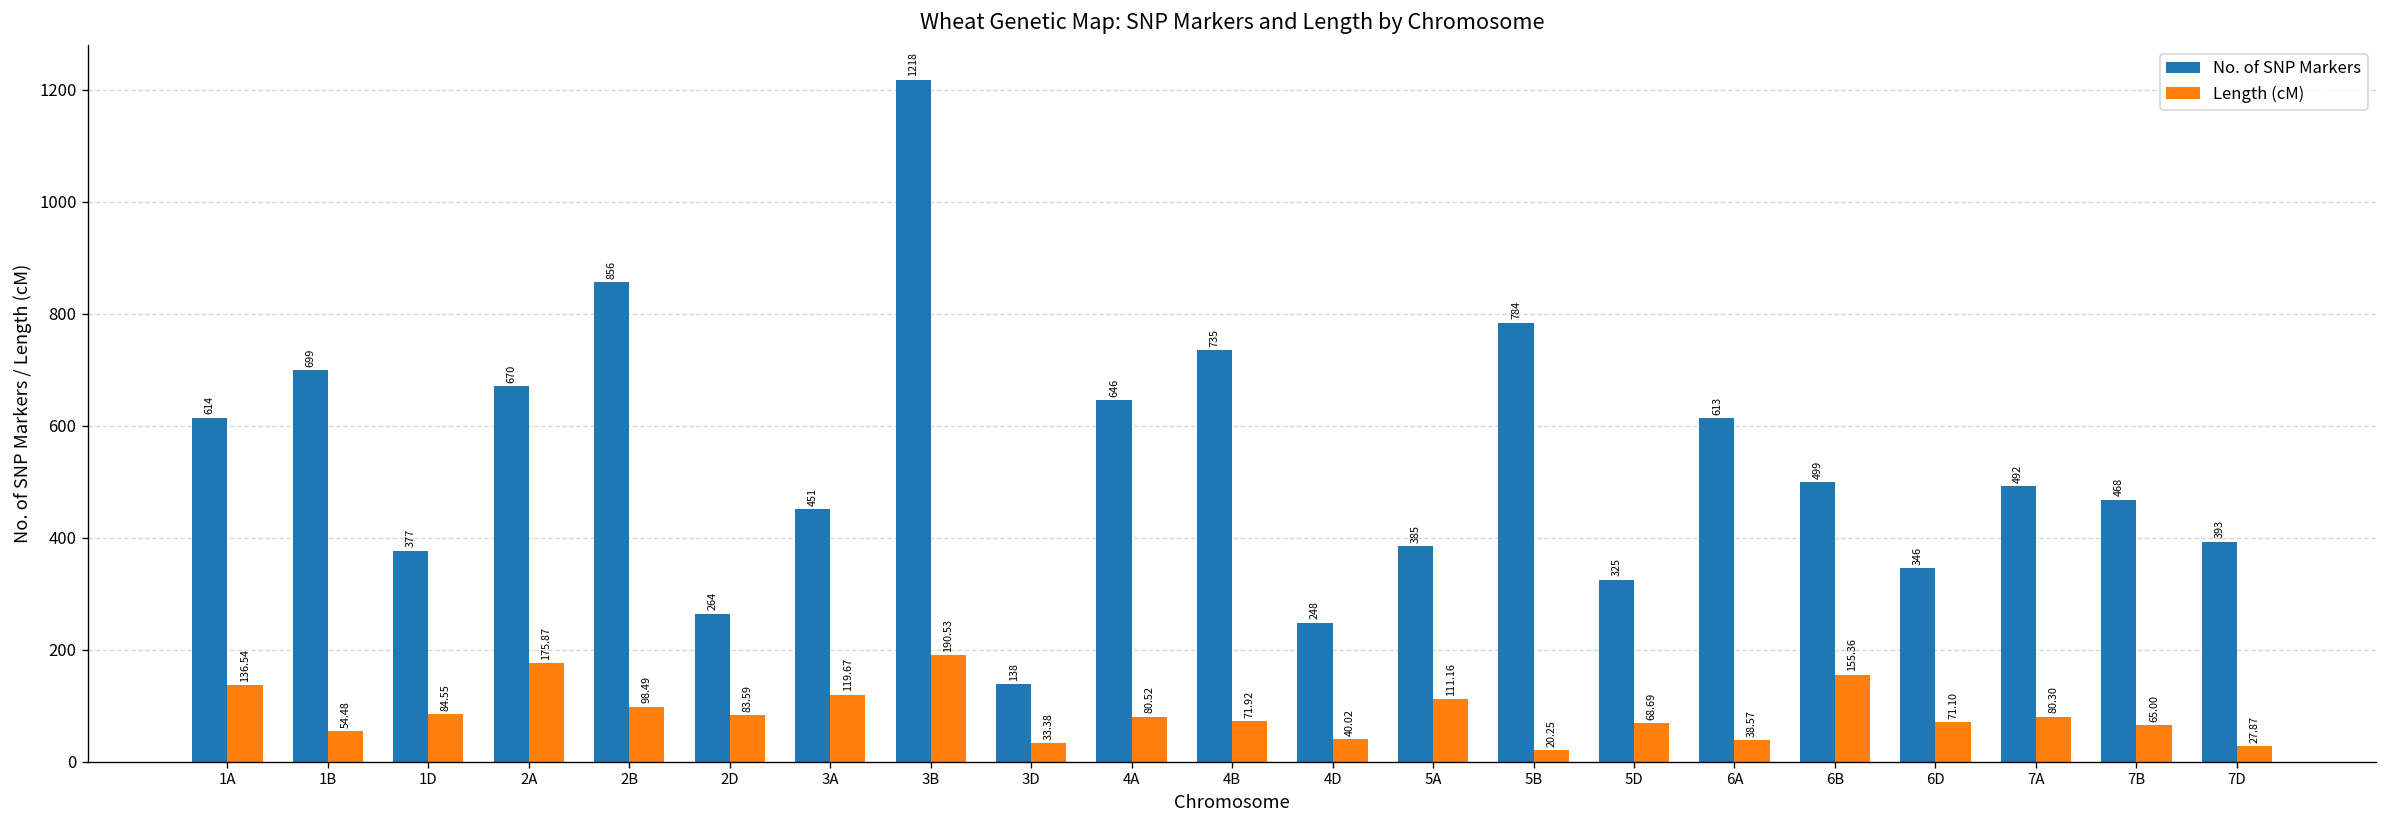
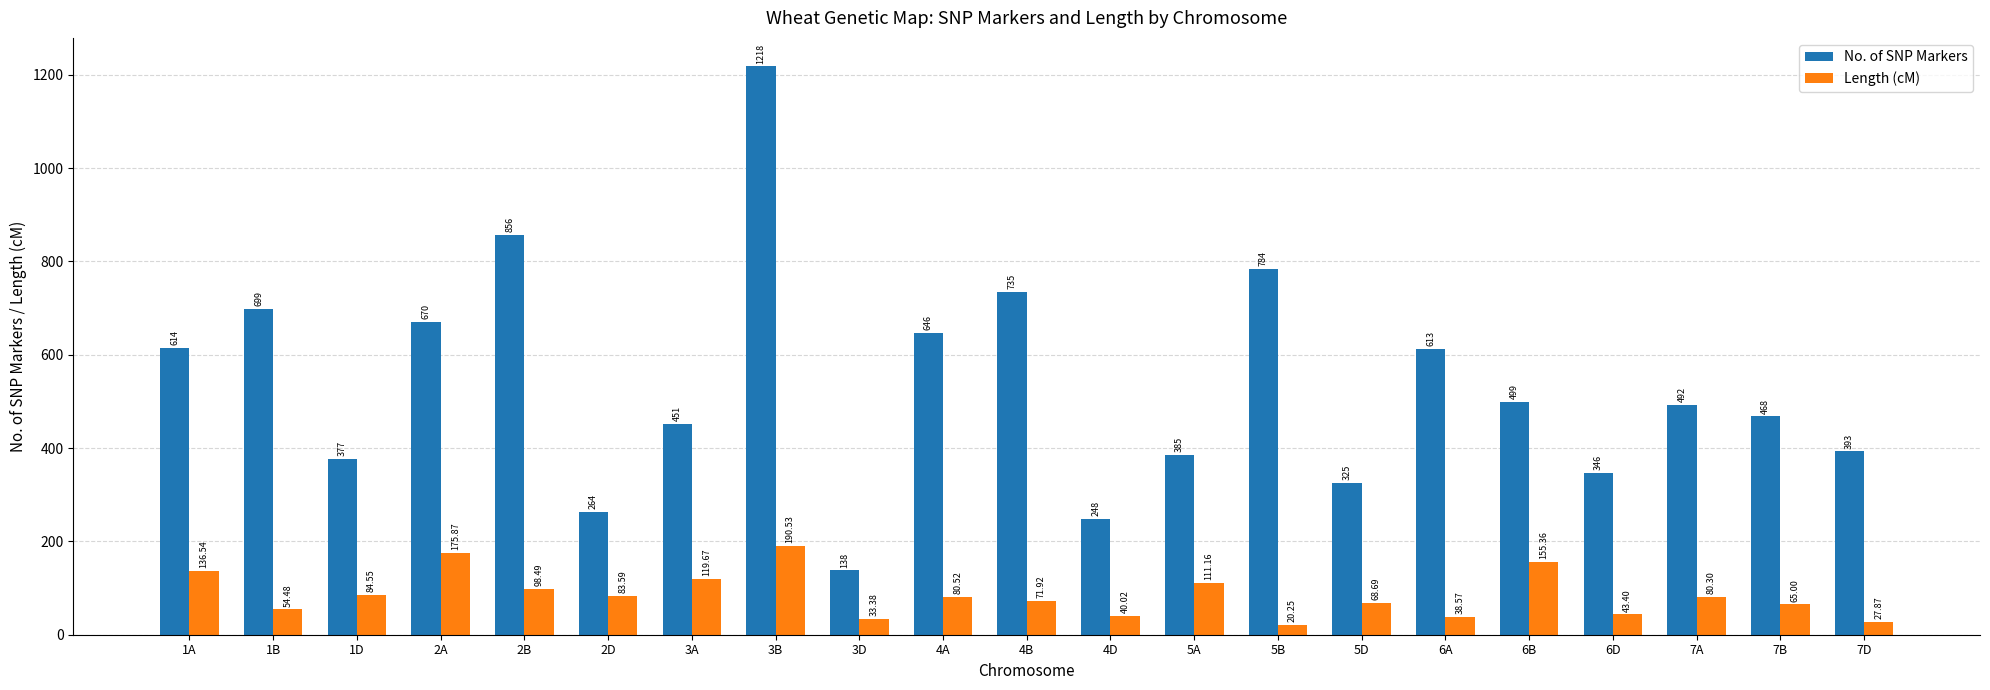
  {
    "No. of SNP Markers": {
      "1A": 614,
      "1B": 699,
      "1D": 377,
      "2A": 670,
      "2B": 856,
      "2D": 264,
      "3A": 451,
      "3B": 1218,
      "3D": 138,
      "4A": 646,
      "4B": 735,
      "4D": 248,
      "5A": 385,
      "5B": 784,
      "5D": 325,
      "6A": 613,
      "6B": 499,
      "6D": 346,
      "7A": 492,
      "7B": 468,
      "7D": 393
    },
    "Length (cM)": {
      "1A": 136.54,
      "1B": 54.48,
      "1D": 84.55,
      "2A": 175.87,
      "2B": 98.49,
      "2D": 83.59,
      "3A": 119.67,
      "3B": 190.53,
      "3D": 33.38,
      "4A": 80.52,
      "4B": 71.92,
      "4D": 40.02,
      "5A": 111.16,
      "5B": 20.25,
      "5D": 68.69,
      "6A": 38.57,
      "6B": 155.36,
-     "6D": 71.10,
+     "6D": 43.40,
      "7A": 80.30,
      "7B": 65.00,
      "7D": 27.87
    }
  }
